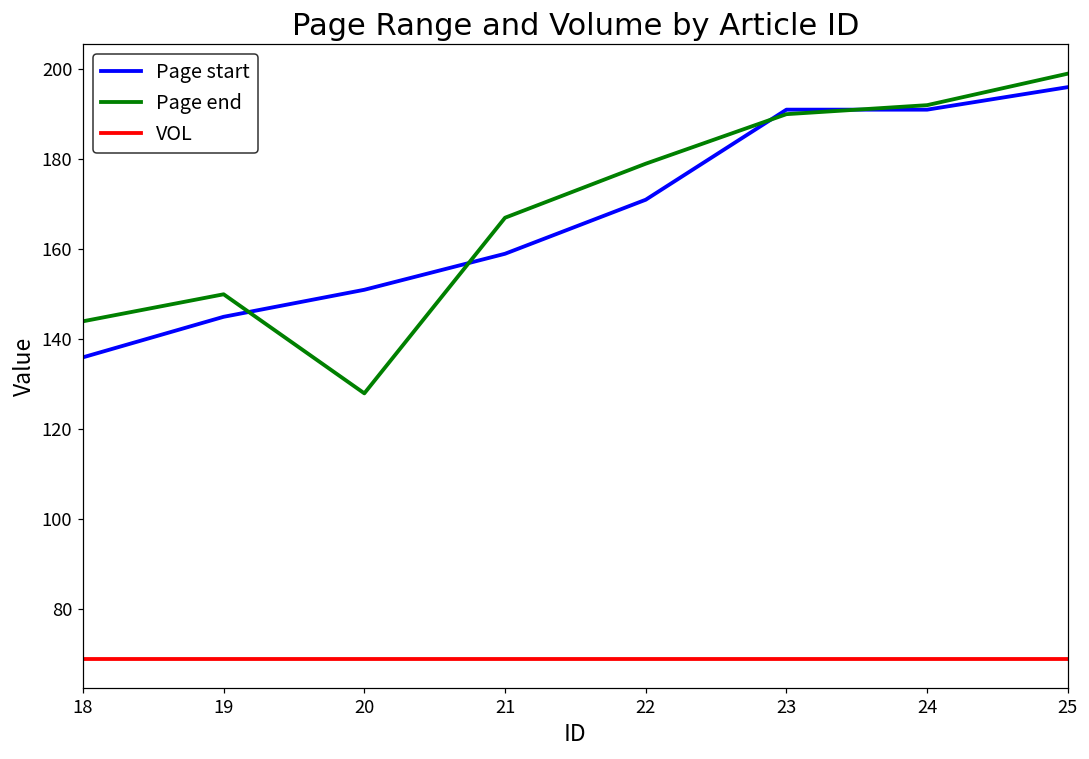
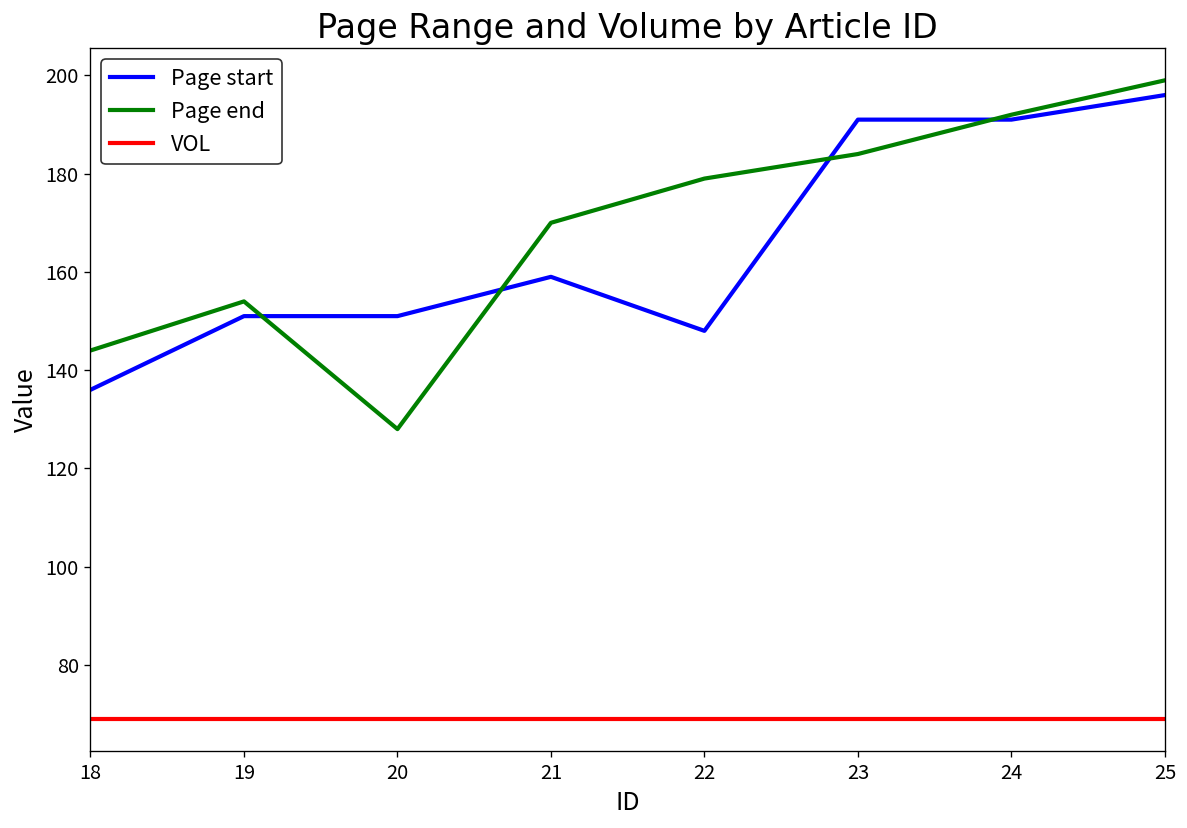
  {
    "Page start": {
      "18": 136,
-     "19": 145,
+     "19": 151,
      "20": 151,
      "21": 159,
-     "22": 171,
+     "22": 148,
      "23": 191,
      "24": 191,
      "25": 196
    },
    "Page end": {
      "18": 144,
-     "19": 150,
+     "19": 154,
      "20": 128,
-     "21": 167,
+     "21": 170,
      "22": 179,
-     "23": 190,
+     "23": 184,
      "24": 192,
      "25": 199
    },
    "VOL": {
      "18": 69,
      "19": 69,
      "20": 69,
      "21": 69,
      "22": 69,
      "23": 69,
      "24": 69,
      "25": 69
    }
  }
